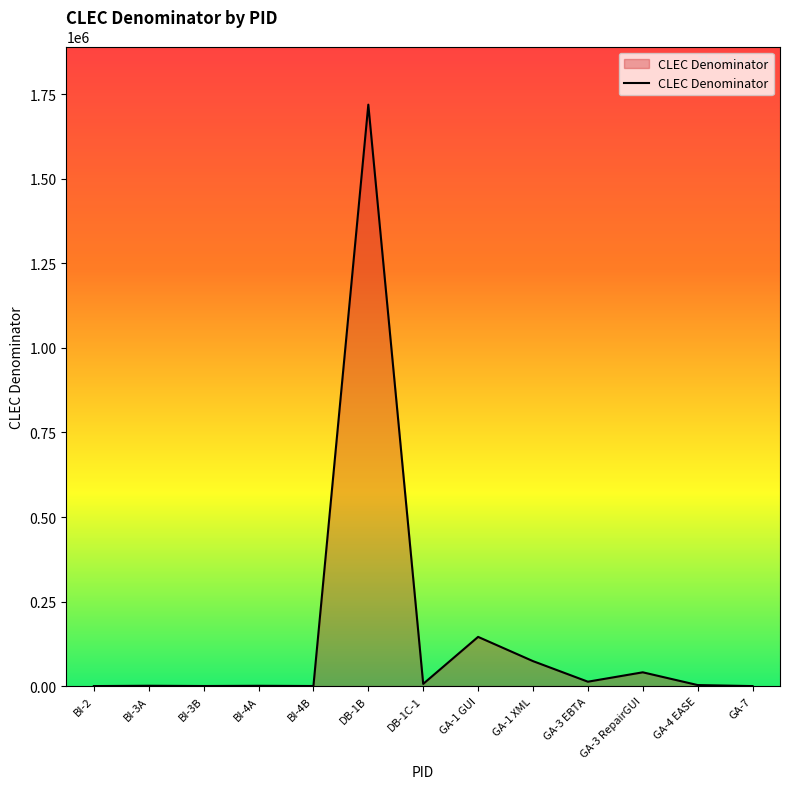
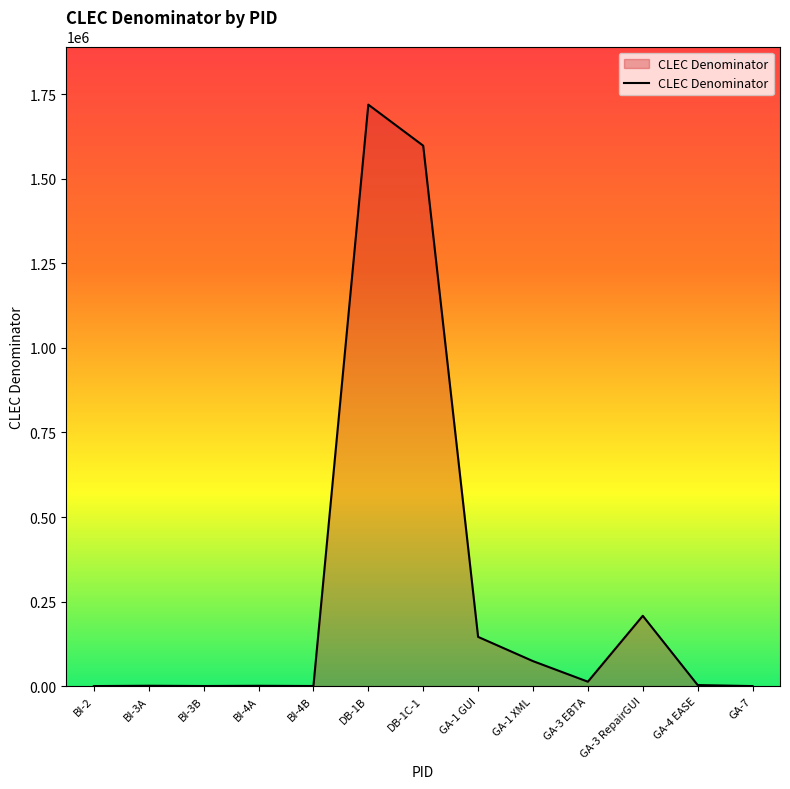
  {
    "BI-2": 0,
    "BI-3A": 0,
    "BI-3B": 0,
    "BI-4A": 0,
    "BI-4B": 0,
    "DB-1B": 1720000,
-   "DB-1C-1": 10000,
+   "DB-1C-1": 1600000,
    "GA-1 GUI": 150000,
    "GA-1 XML": 70000,
    "GA-3 EBTA": 10000,
-   "GA-3 RepairGUI": 40000,
+   "GA-3 RepairGUI": 210000,
    "GA-4 EASE": 0,
    "GA-7": 0
  }
